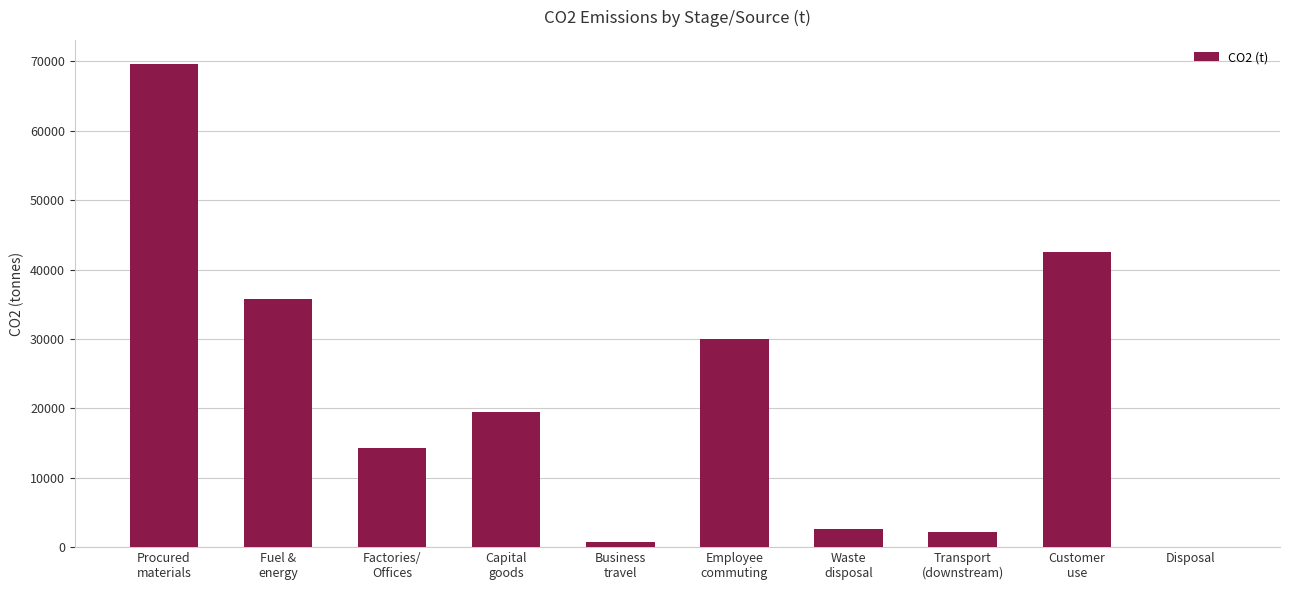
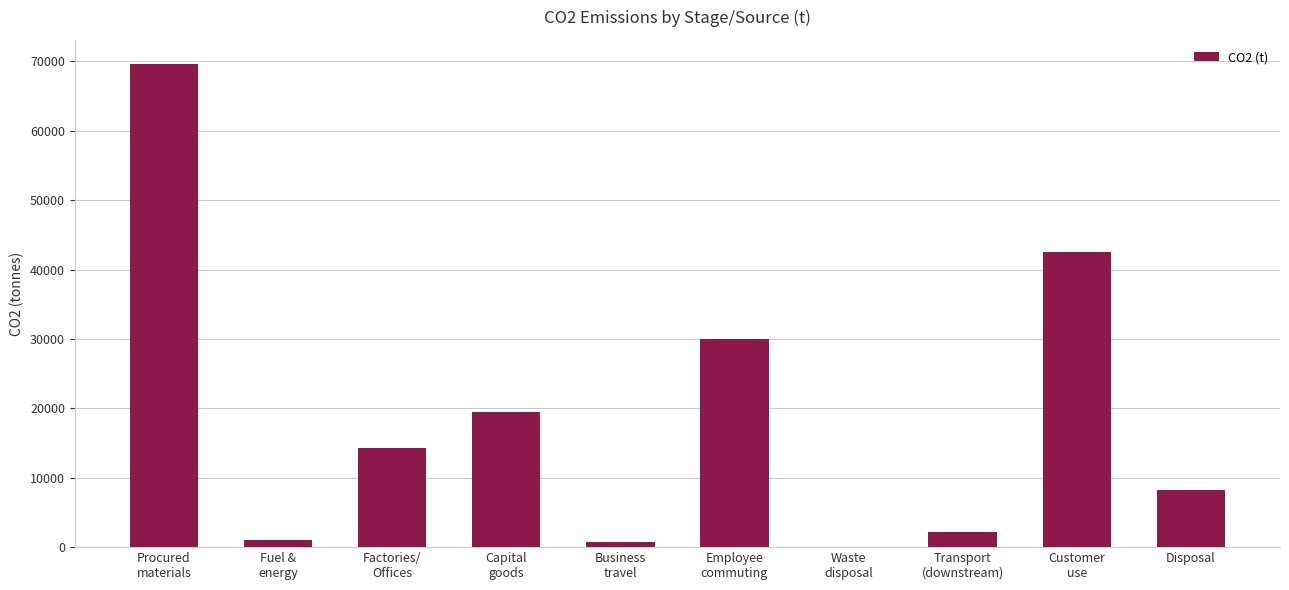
  {
    "Procured materials": 70000,
-   "Fuel & energy": 36000,
+   "Fuel & energy": 1000,
    "Factories/ Offices": 14000,
    "Capital goods": 19000,
    "Business travel": 1000,
    "Employee commuting": 30000,
-   "Waste disposal": 3000,
+   "Waste disposal": 0,
    "Transport (downstream)": 2000,
    "Customer use": 43000,
-   "Disposal": 0
+   "Disposal": 8000
  }
